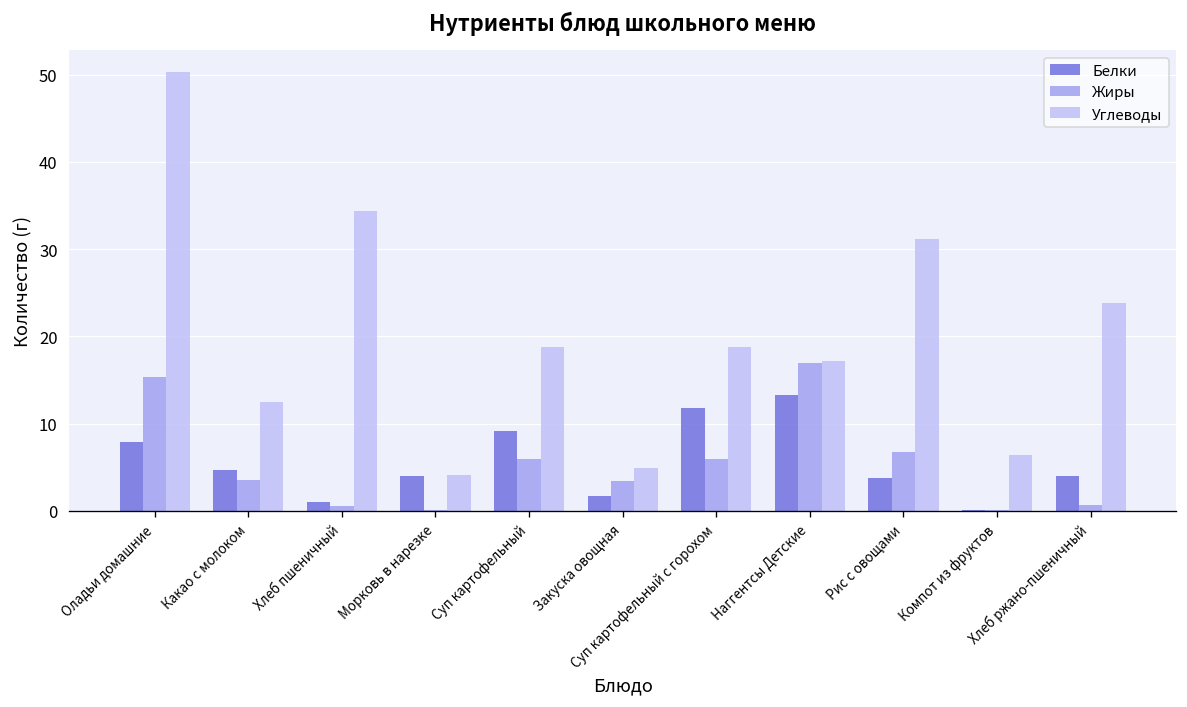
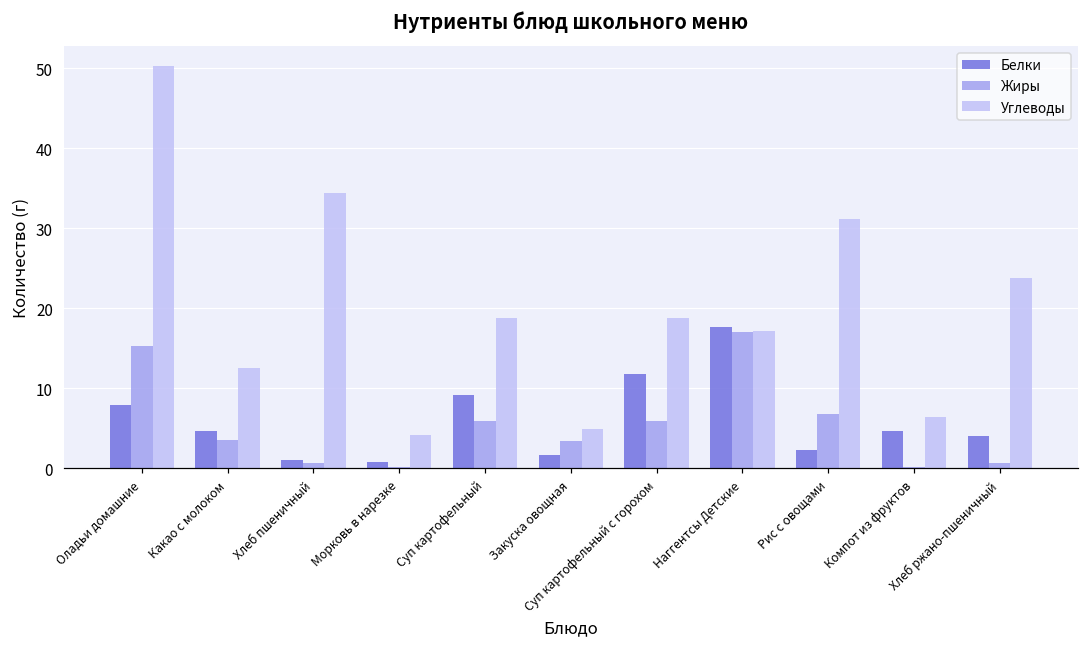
  {
    "Белки": {
      "Оладьи домашние": 8,
      "Какао с молоком": 5,
      "Хлеб пшеничный": 1,
-     "Морковь в нарезке": 4,
+     "Морковь в нарезке": 1,
      "Суп картофельный": 9,
      "Закуска овощная": 2,
      "Суп картофельный с горохом": 12,
-     "Наггентсы Детские": 13,
-     "Рис с овощами": 4,
-     "Компот из фруктов": 0,
+     "Наггентсы Детские": 18,
+     "Рис с овощами": 2,
+     "Компот из фруктов": 5,
      "Хлеб ржано-пшеничный": 4
    }
  }
